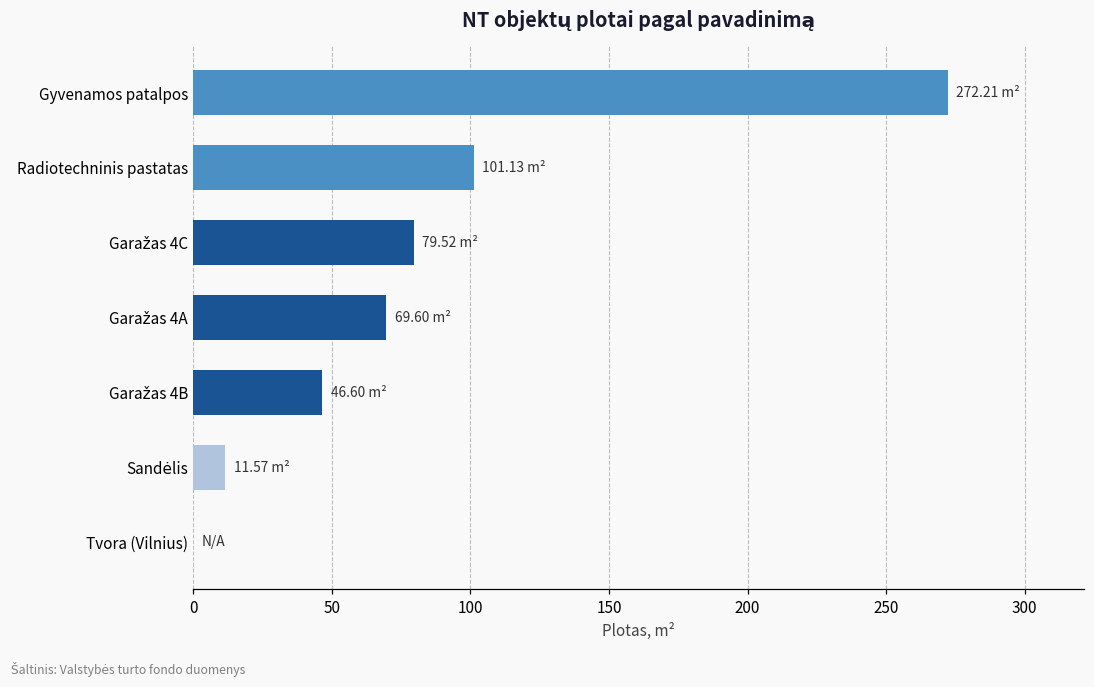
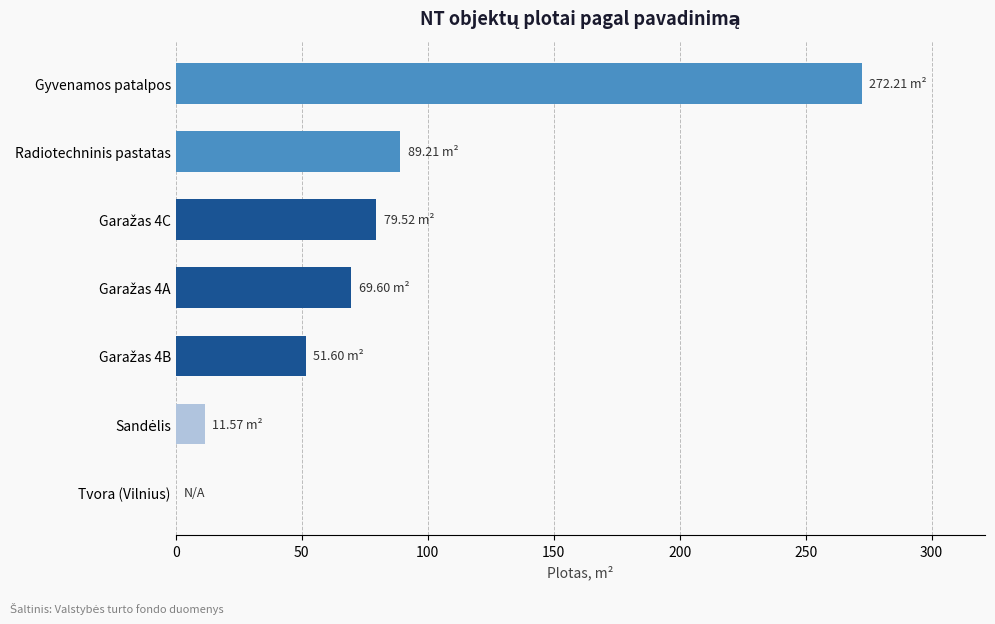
  {
    "Gyvenamos patalpos": 272.21,
-   "Radiotechninis pastatas": 101.13,
+   "Radiotechninis pastatas": 89.21,
    "Garažas 4C": 79.52,
    "Garažas 4A": 69.60,
-   "Garažas 4B": 46.60,
+   "Garažas 4B": 51.60,
    "Sandėlis": 11.57
  }
